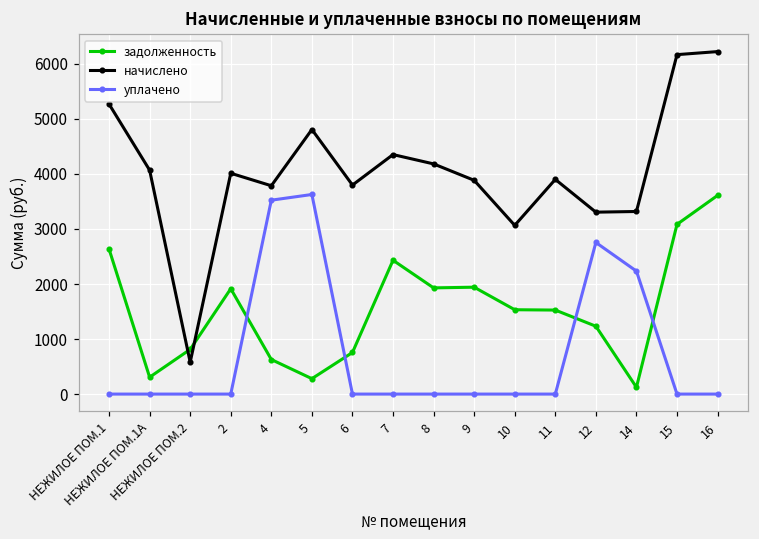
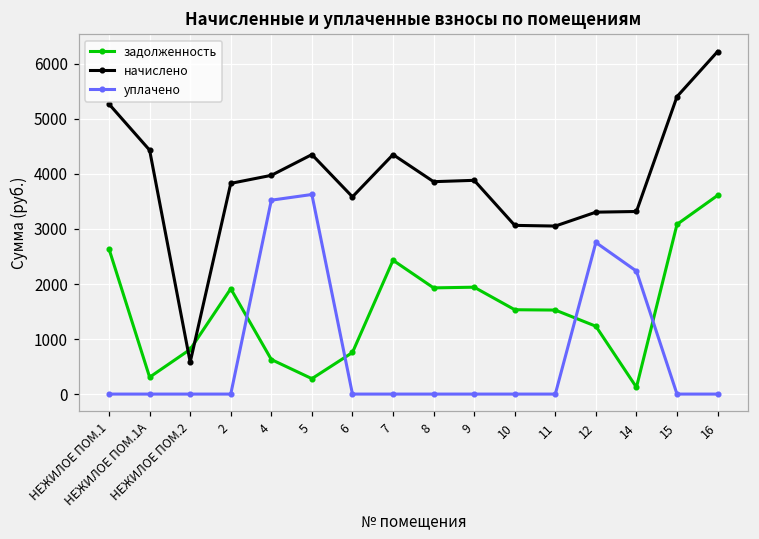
  {
    "задолженность": {
      "НЕЖИЛОЕ ПОМ.1": 2600,
      "НЕЖИЛОЕ ПОМ.1А": 300,
      "НЕЖИЛОЕ ПОМ.2": 800,
      "2": 1900,
      "4": 600,
      "5": 300,
      "6": 800,
      "7": 2400,
      "8": 1900,
      "9": 1900,
      "10": 1500,
      "11": 1500,
      "12": 1200,
      "14": 100,
      "15": 3100,
      "16": 3600
    },
    "начислено": {
      "НЕЖИЛОЕ ПОМ.1": 5300,
-     "НЕЖИЛОЕ ПОМ.1А": 4100,
+     "НЕЖИЛОЕ ПОМ.1А": 4400,
      "НЕЖИЛОЕ ПОМ.2": 600,
-     "2": 4000,
-     "4": 3800,
-     "5": 4800,
-     "6": 3800,
+     "2": 3800,
+     "4": 4000,
+     "5": 4400,
+     "6": 3600,
      "7": 4400,
-     "8": 4200,
+     "8": 3900,
      "9": 3900,
      "10": 3100,
-     "11": 3900,
+     "11": 3100,
      "12": 3300,
      "14": 3300,
-     "15": 6200,
+     "15": 5400,
      "16": 6200
    },
    "уплачено": {
      "НЕЖИЛОЕ ПОМ.1": 0,
      "НЕЖИЛОЕ ПОМ.1А": 0,
      "НЕЖИЛОЕ ПОМ.2": 0,
      "2": 0,
      "4": 3500,
      "5": 3600,
      "6": 0,
      "7": 0,
      "8": 0,
      "9": 0,
      "10": 0,
      "11": 0,
      "12": 2800,
      "14": 2200,
      "15": 0,
      "16": 0
    }
  }
